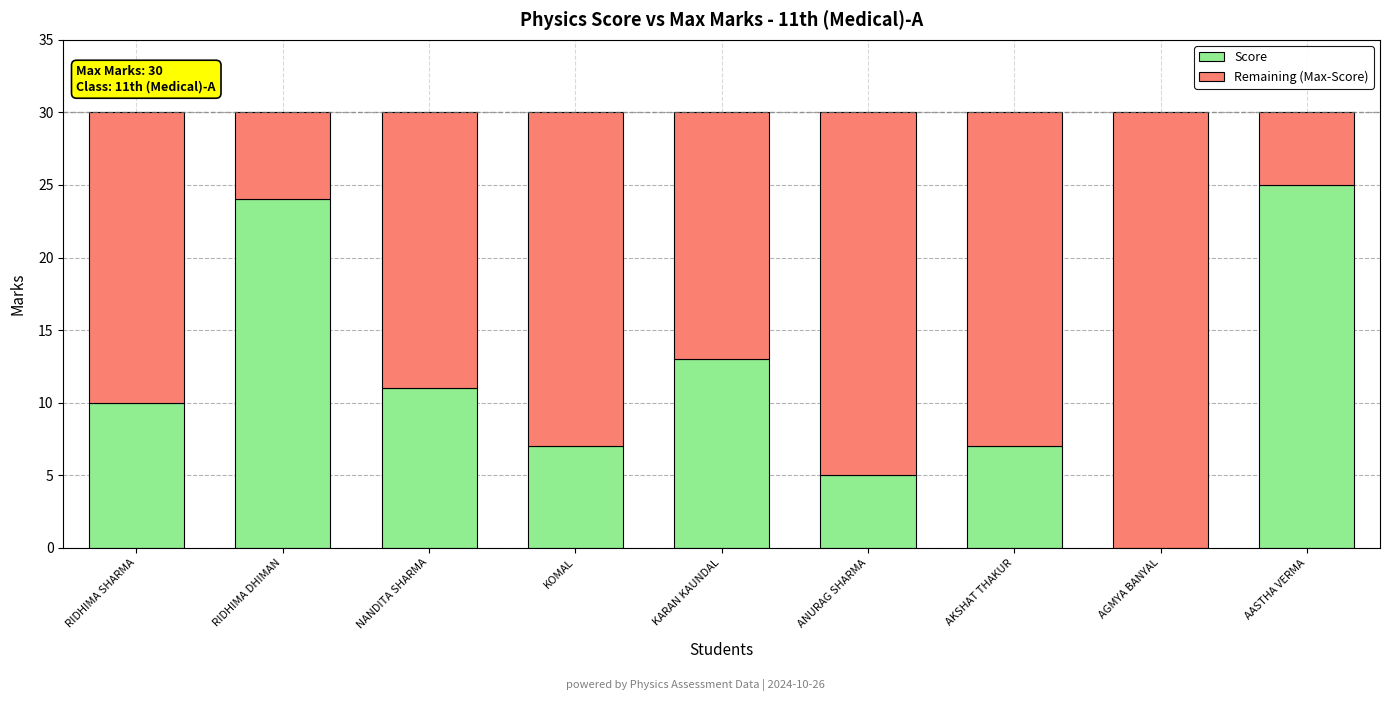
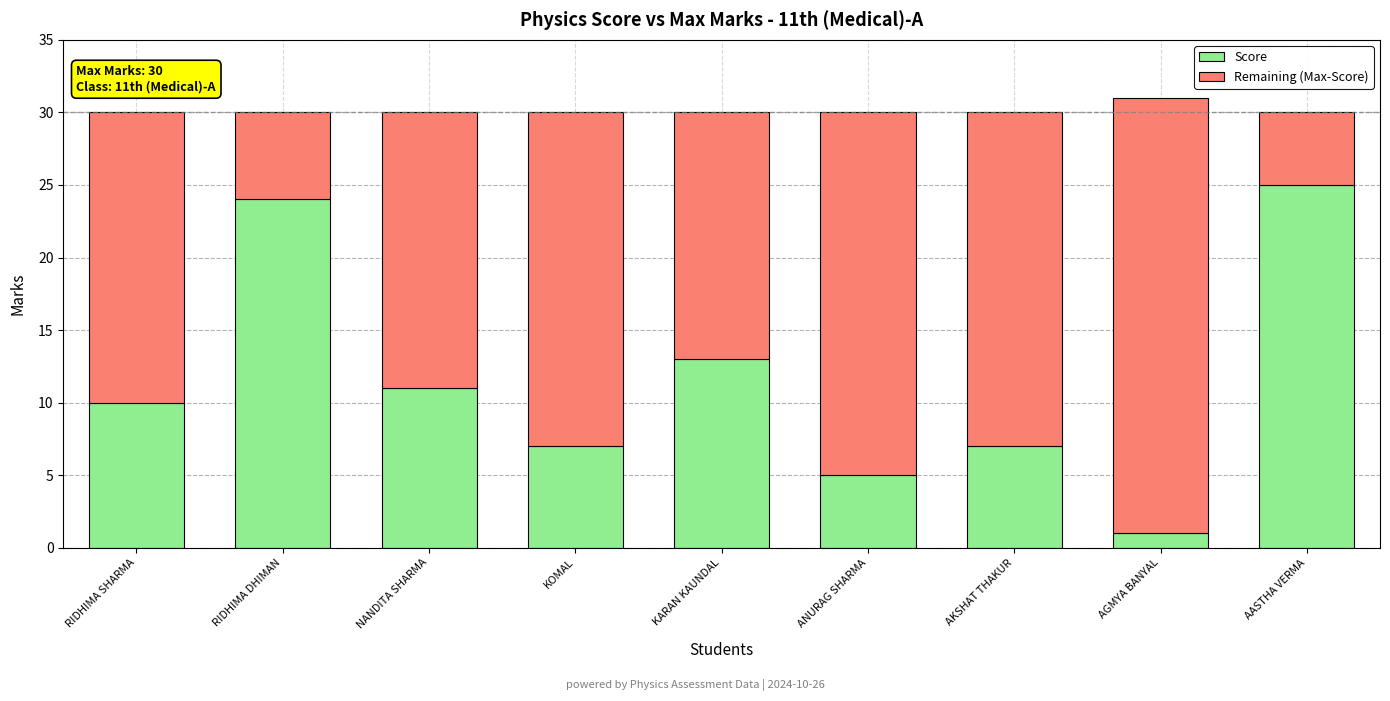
  {
    "Score": {
      "RIDHIMA SHARMA": 10,
      "RIDHIMA DHIMAN": 24,
      "NANDITA SHARMA": 11,
      "KOMAL": 7,
      "KARAN KAUNDAL": 13,
      "ANURAG SHARMA": 5,
      "AKSHAT THAKUR": 7,
-     "AGMYA BANYAL": 0,
+     "AGMYA BANYAL": 1,
      "AASTHA VERMA": 25
    }
  }
